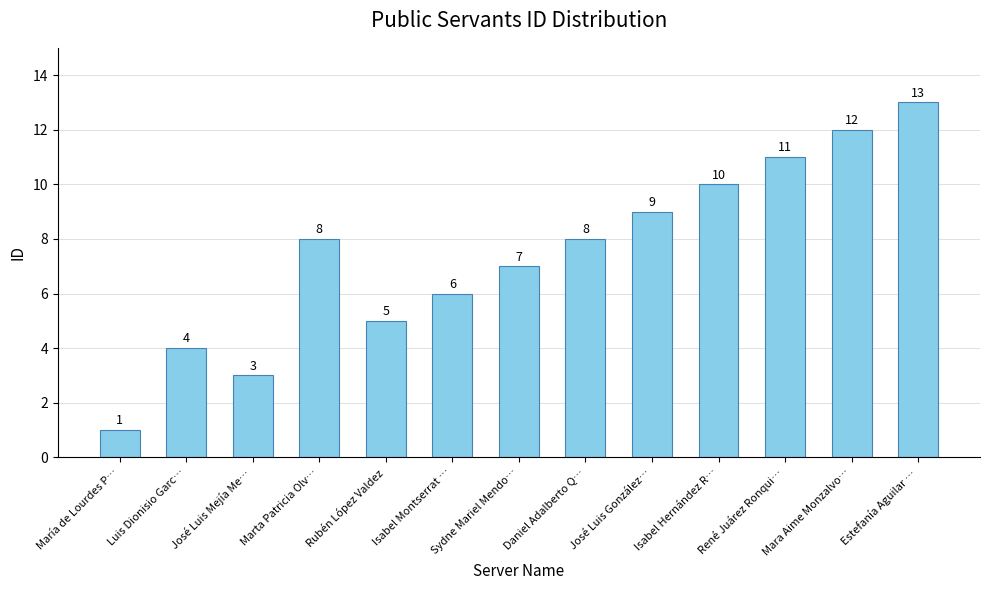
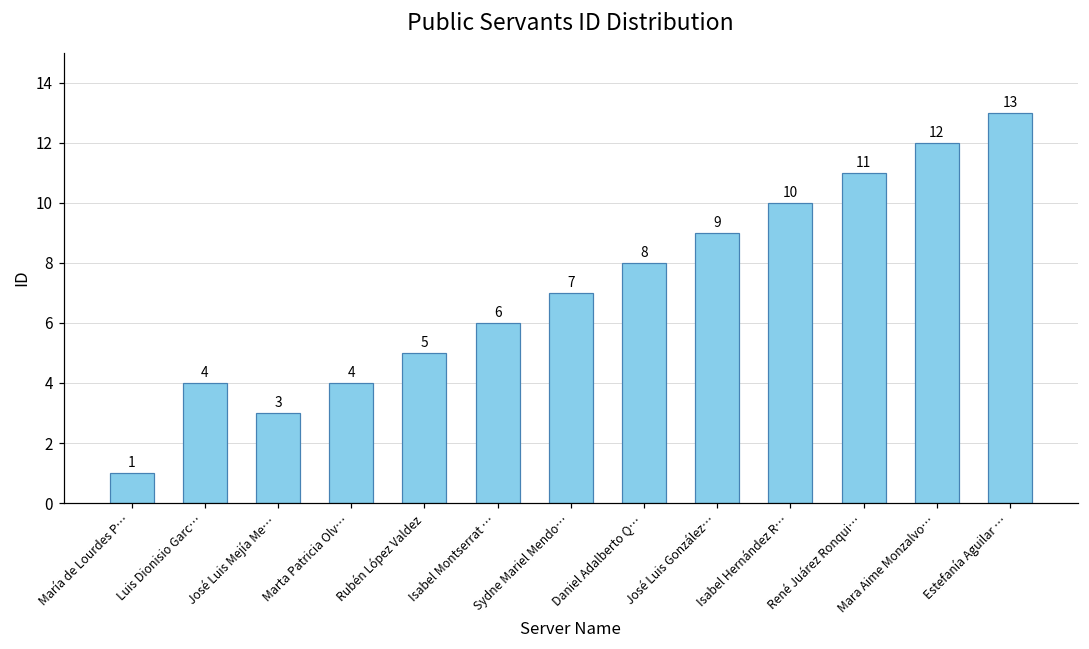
  {
    "María de Lourdes P…": 1,
    "Luis Dionisio Garc…": 4,
    "José Luis Mejía Me…": 3,
-   "Marta Patricia Olv…": 8,
+   "Marta Patricia Olv…": 4,
    "Rubén López Valdez": 5,
    "Isabel Montserrat …": 6,
    "Sydne Mariel Mendo…": 7,
    "Daniel Adalberto Q…": 8,
    "José Luis González…": 9,
    "Isabel Hernández R…": 10,
    "René Juárez Ronqui…": 11,
    "Mara Aime Monzalvo…": 12,
    "Estefanía Aguilar …": 13
  }
